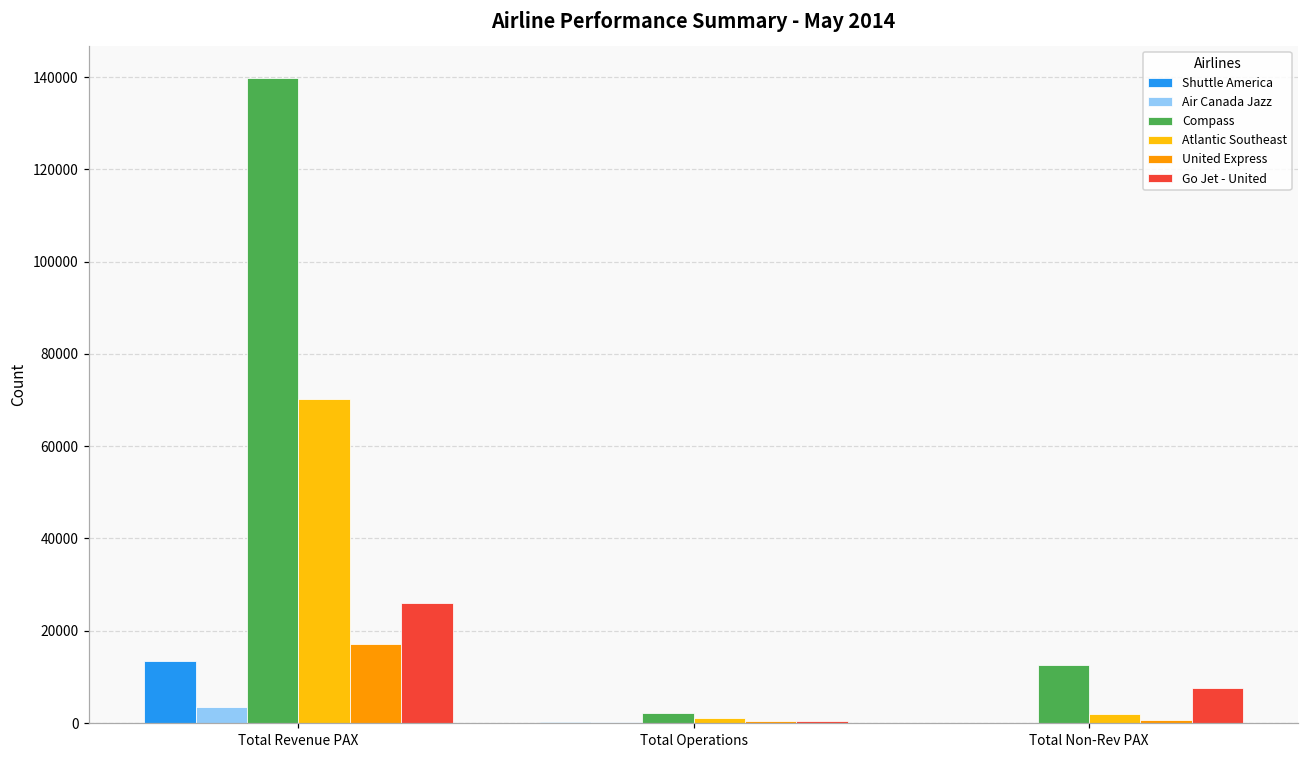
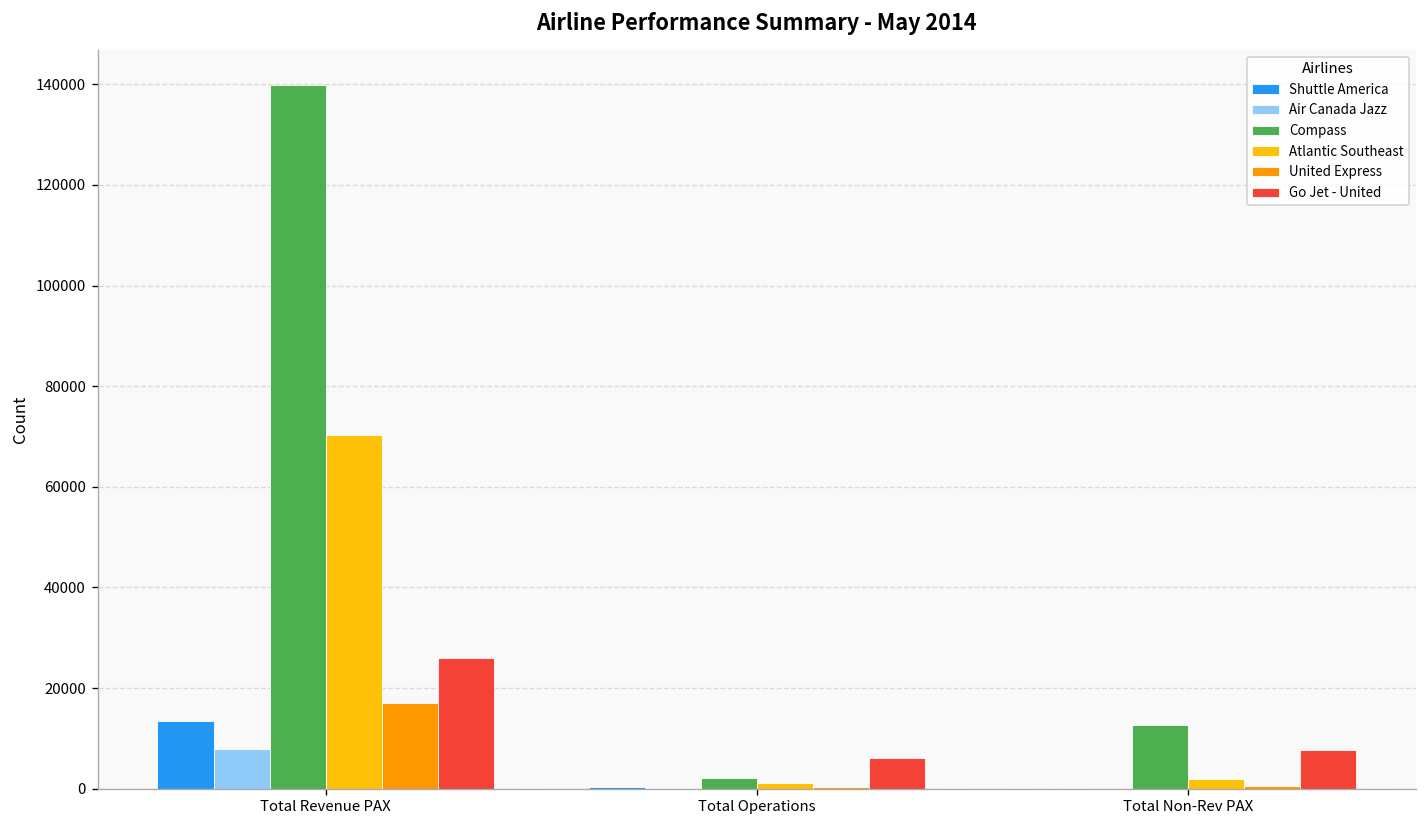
  {
    "Shuttle America": {
      "Total Revenue PAX": 14000,
      "Total Non-Rev PAX": 0
    },
    "Air Canada Jazz": {
-     "Total Revenue PAX": 4000,
+     "Total Revenue PAX": 8000,
      "Total Non-Rev PAX": 0
    },
    "Compass": {
      "Total Revenue PAX": 140000,
      "Total Operations": 2000,
      "Total Non-Rev PAX": 13000
    },
    "Go Jet - United": {
      "Total Revenue PAX": 26000,
-     "Total Operations": 0,
+     "Total Operations": 6000,
      "Total Non-Rev PAX": 8000
    }
  }
